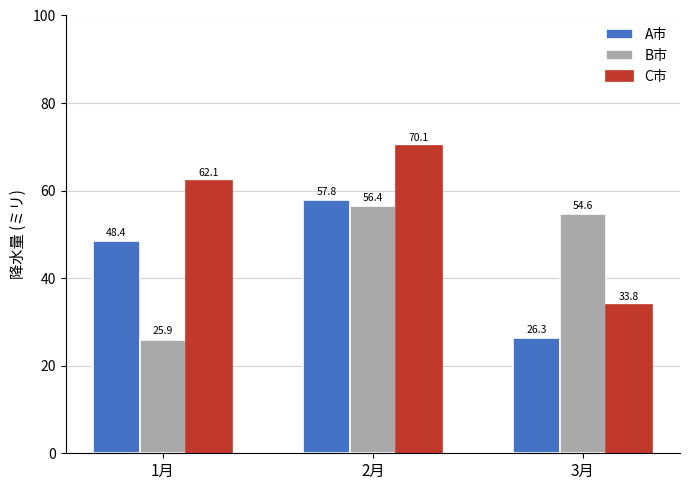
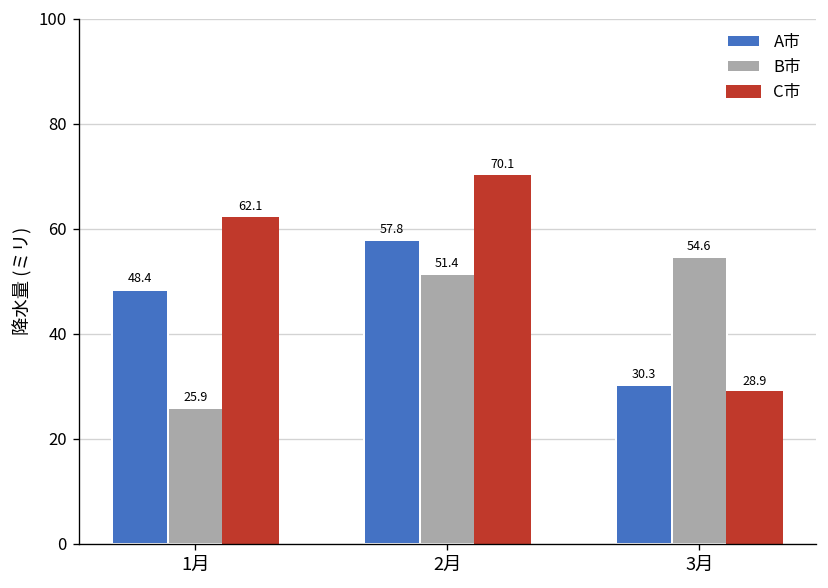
  {
    "A市": {
      "1月": 48.4,
      "2月": 57.8,
-     "3月": 26.3
+     "3月": 30.3
    },
    "B市": {
      "1月": 25.9,
-     "2月": 56.4,
+     "2月": 51.4,
      "3月": 54.6
    },
    "C市": {
      "1月": 62.1,
      "2月": 70.1,
-     "3月": 33.8
+     "3月": 28.9
    }
  }
